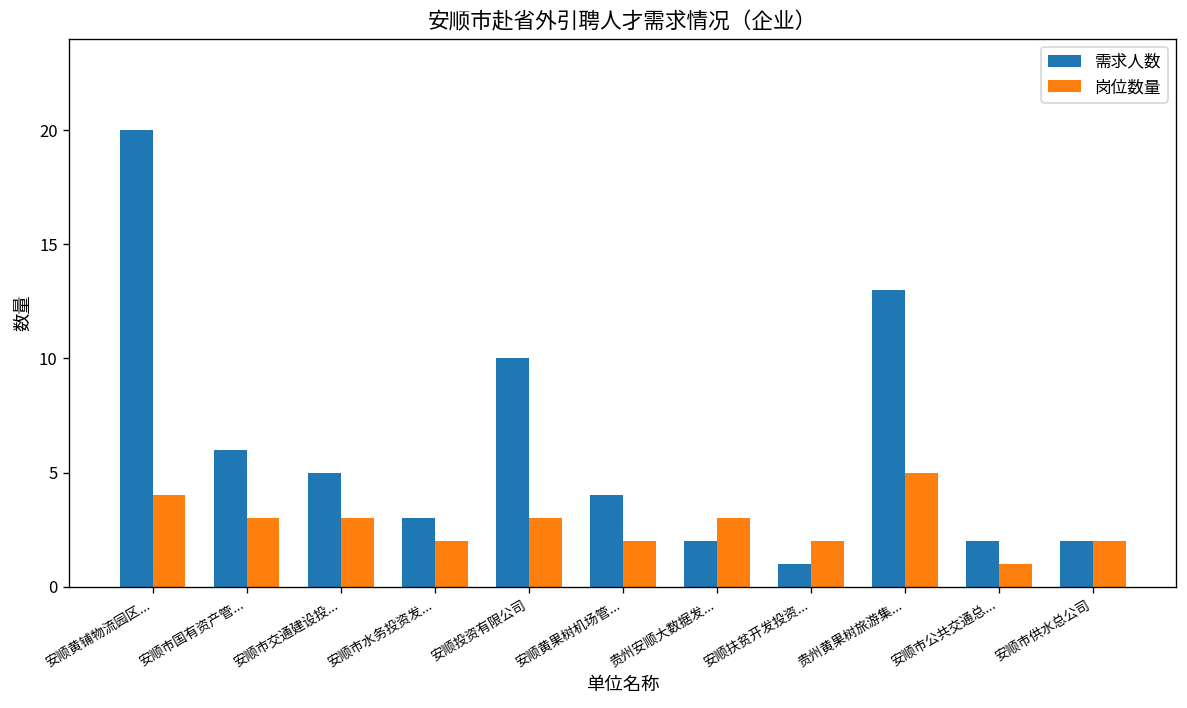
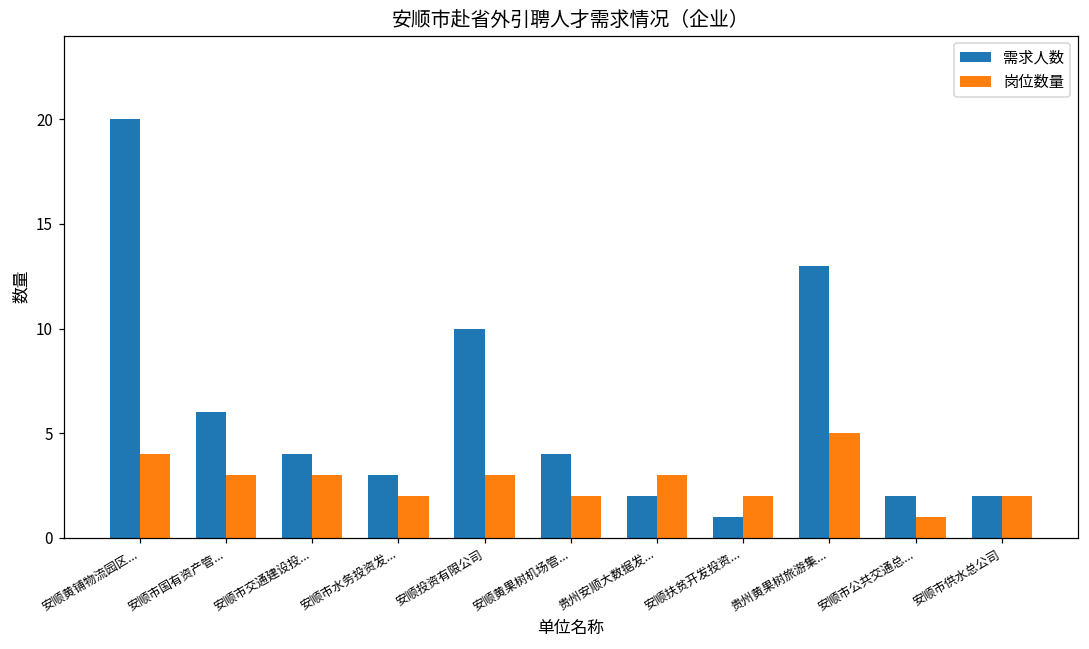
  {
    "需求人数": {
      "安顺黄铺物流园区...": 20,
      "安顺市国有资产管...": 6,
-     "安顺市交通建设投...": 5,
+     "安顺市交通建设投...": 4,
      "安顺市水务投资发...": 3,
      "安顺投资有限公司": 10,
      "安顺黄果树机场管...": 4,
      "贵州安顺大数据发...": 2,
      "安顺扶贫开发投资...": 1,
      "贵州黄果树旅游集...": 13,
      "安顺市公共交通总...": 2,
      "安顺市供水总公司": 2
    },
    "岗位数量": {
      "安顺黄铺物流园区...": 4,
      "安顺市国有资产管...": 3,
      "安顺市交通建设投...": 3,
      "安顺市水务投资发...": 2,
      "安顺投资有限公司": 3,
      "安顺黄果树机场管...": 2,
      "贵州安顺大数据发...": 3,
      "安顺扶贫开发投资...": 2,
      "贵州黄果树旅游集...": 5,
      "安顺市公共交通总...": 1,
      "安顺市供水总公司": 2
    }
  }
